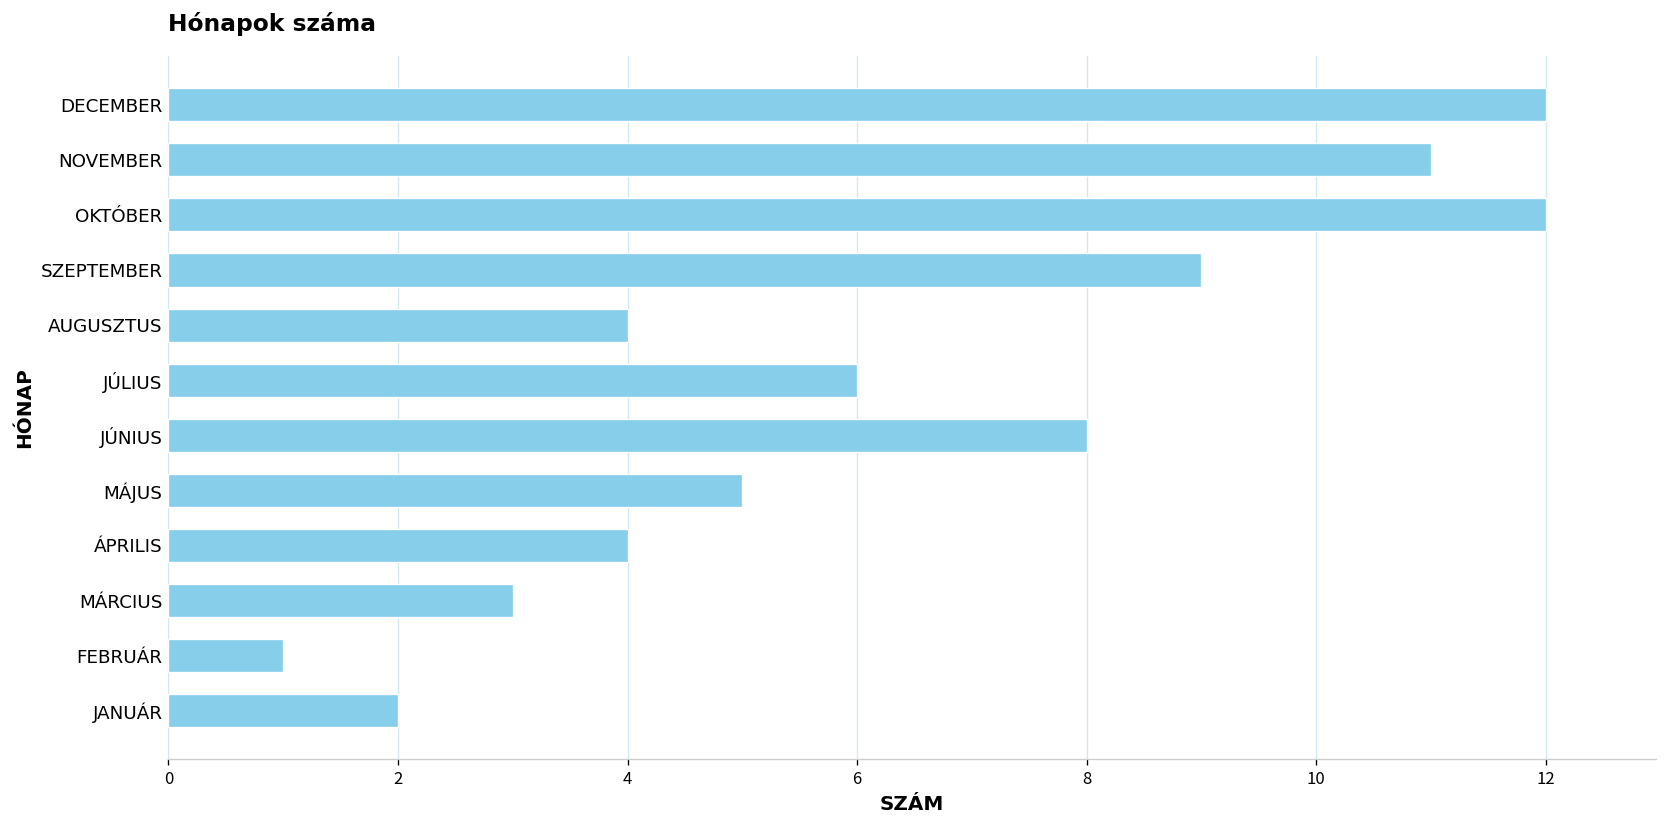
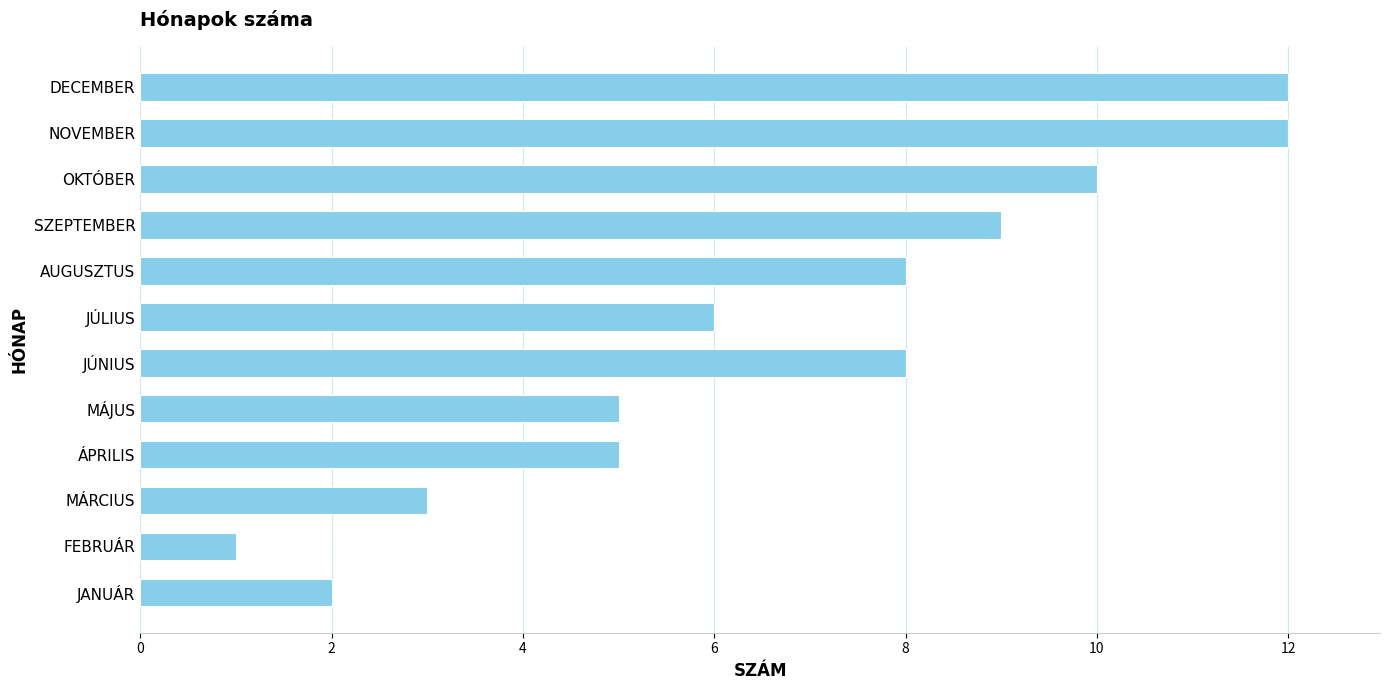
  {
    "DECEMBER": 12,
-   "NOVEMBER": 11,
-   "OKTÓBER": 12,
+   "NOVEMBER": 12,
+   "OKTÓBER": 10,
    "SZEPTEMBER": 9,
-   "AUGUSZTUS": 4,
+   "AUGUSZTUS": 8,
    "JÚLIUS": 6,
    "JÚNIUS": 8,
    "MÁJUS": 5,
-   "ÁPRILIS": 4,
+   "ÁPRILIS": 5,
    "MÁRCIUS": 3,
    "FEBRUÁR": 1,
    "JANUÁR": 2
  }
